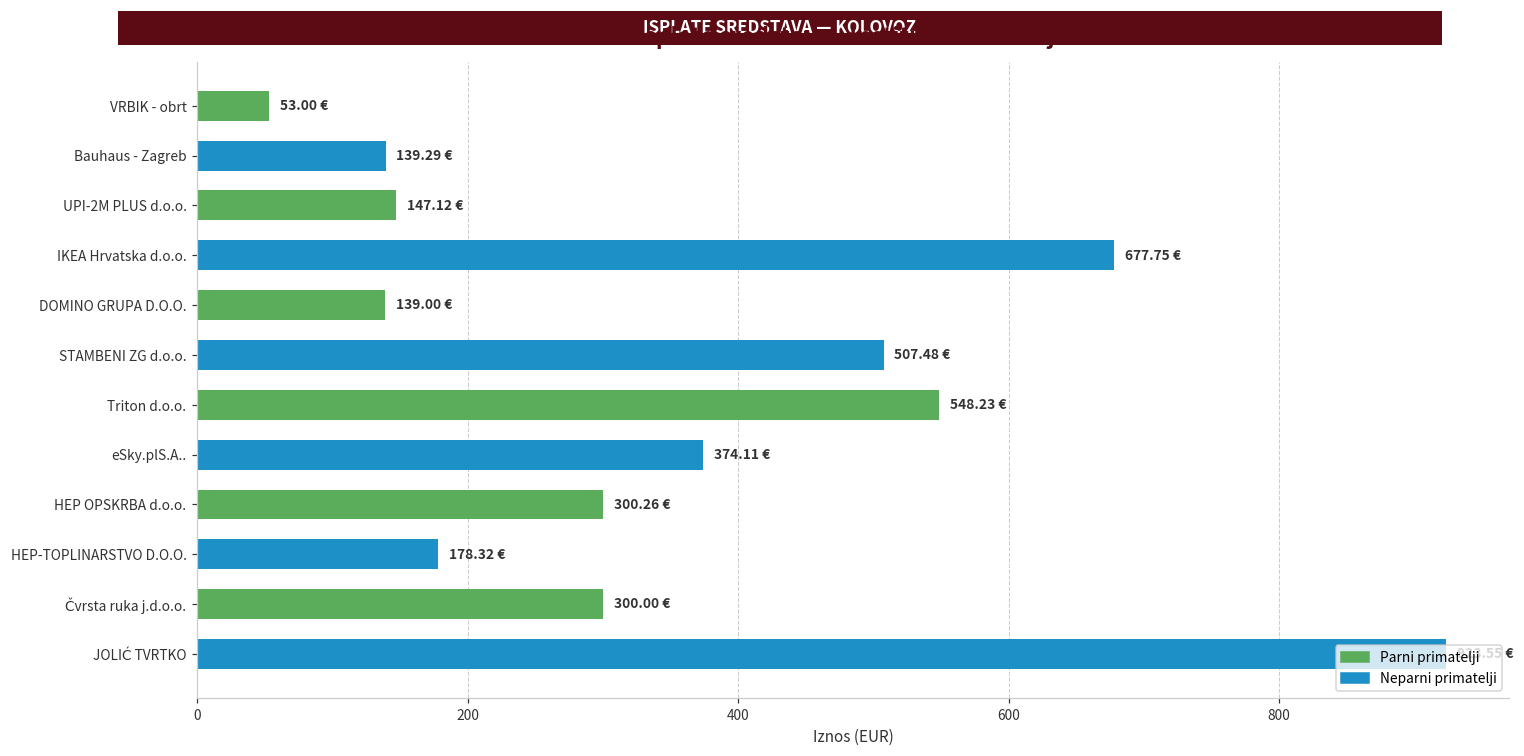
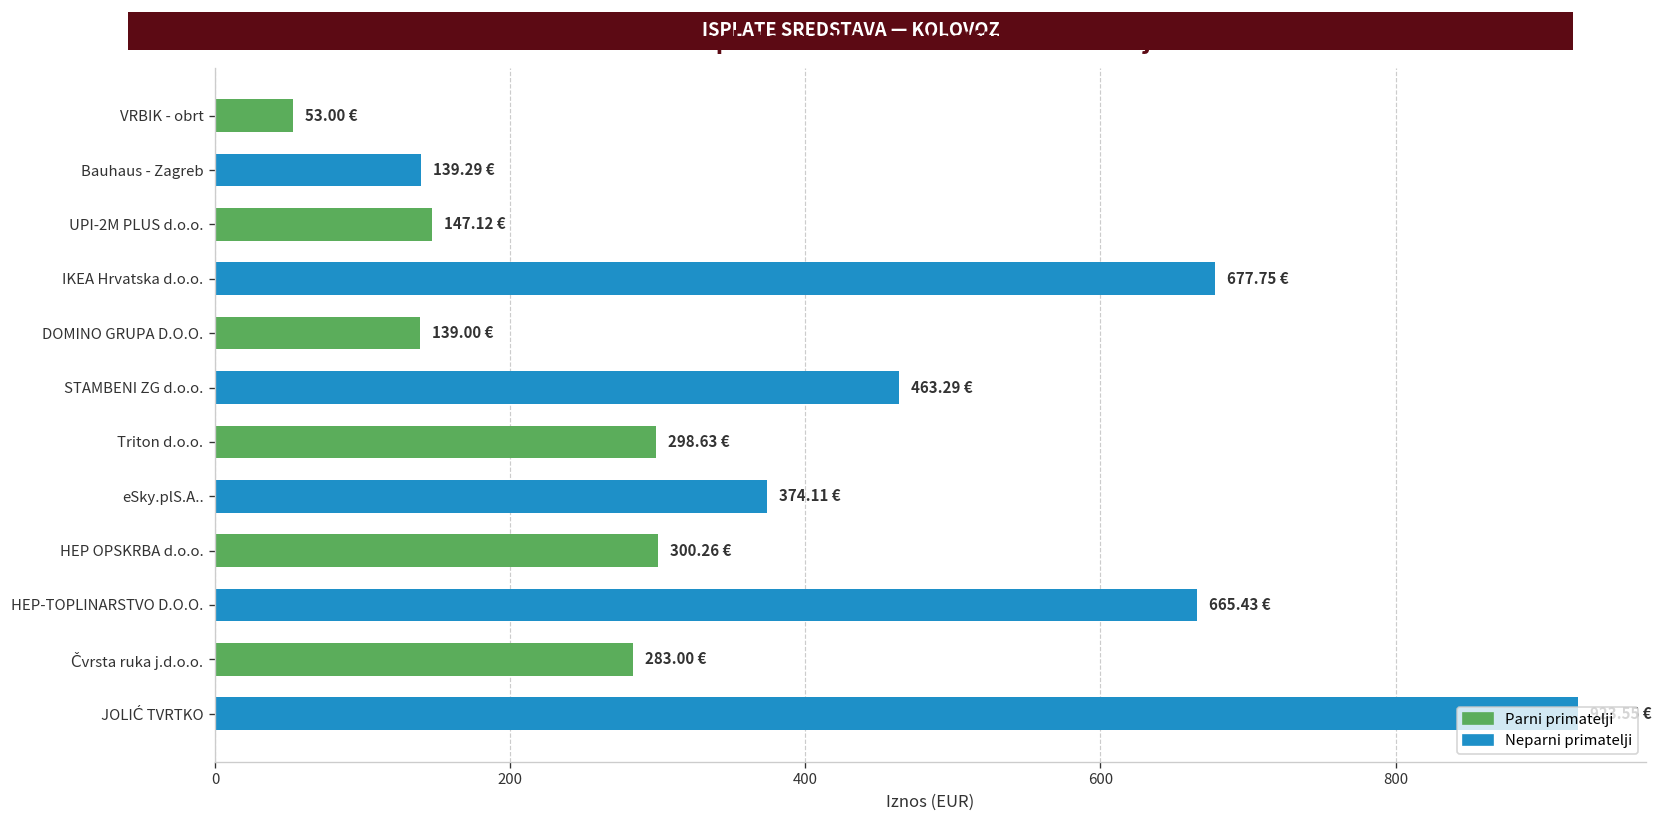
  {
    "VRBIK - obrt": 53.00,
    "Bauhaus - Zagreb": 139.29,
    "UPI-2M PLUS d.o.o.": 147.12,
    "IKEA Hrvatska d.o.o.": 677.75,
    "DOMINO GRUPA D.O.O.": 139.00,
-   "STAMBENI ZG d.o.o.": 507.48,
-   "Triton d.o.o.": 548.23,
+   "STAMBENI ZG d.o.o.": 463.29,
+   "Triton d.o.o.": 298.63,
    "eSky.plS.A..": 374.11,
    "HEP OPSKRBA d.o.o.": 300.26,
-   "HEP-TOPLINARSTVO D.O.O.": 178.32,
-   "Čvrsta ruka j.d.o.o.": 300.00
+   "HEP-TOPLINARSTVO D.O.O.": 665.43,
+   "Čvrsta ruka j.d.o.o.": 283.00
  }
